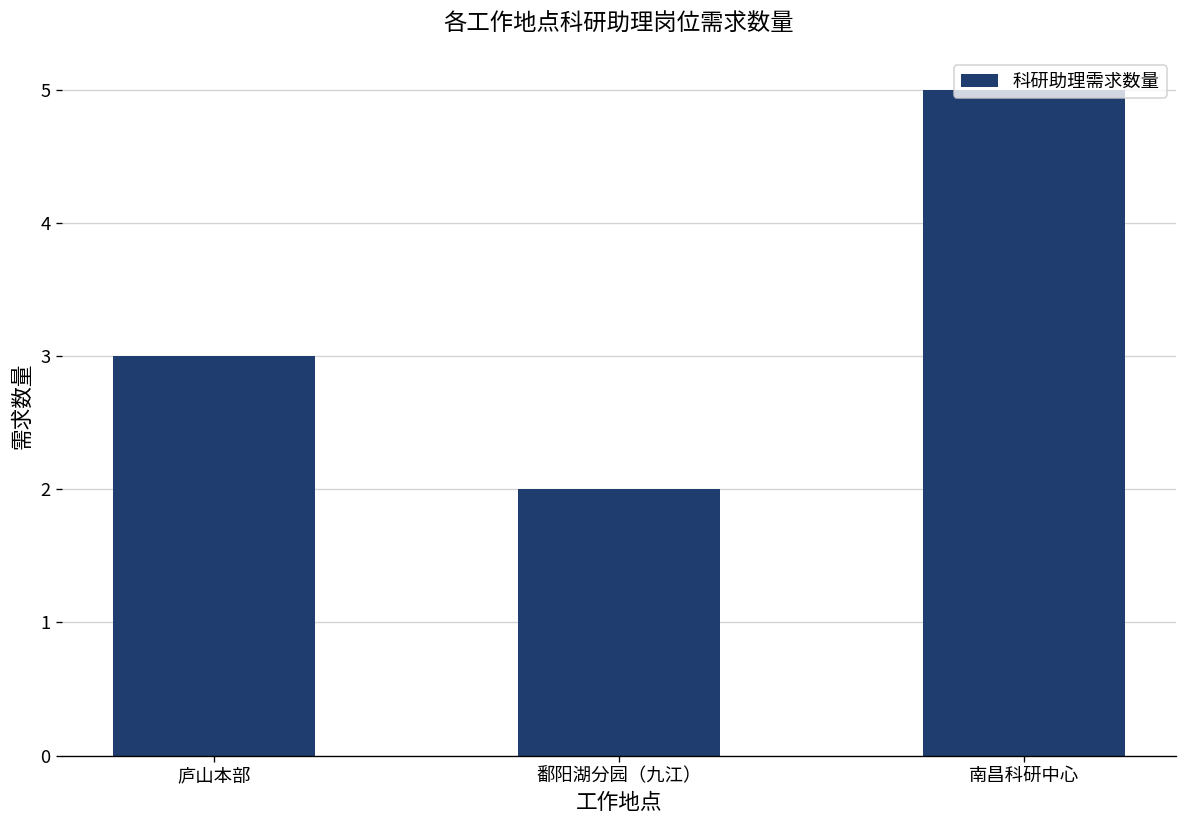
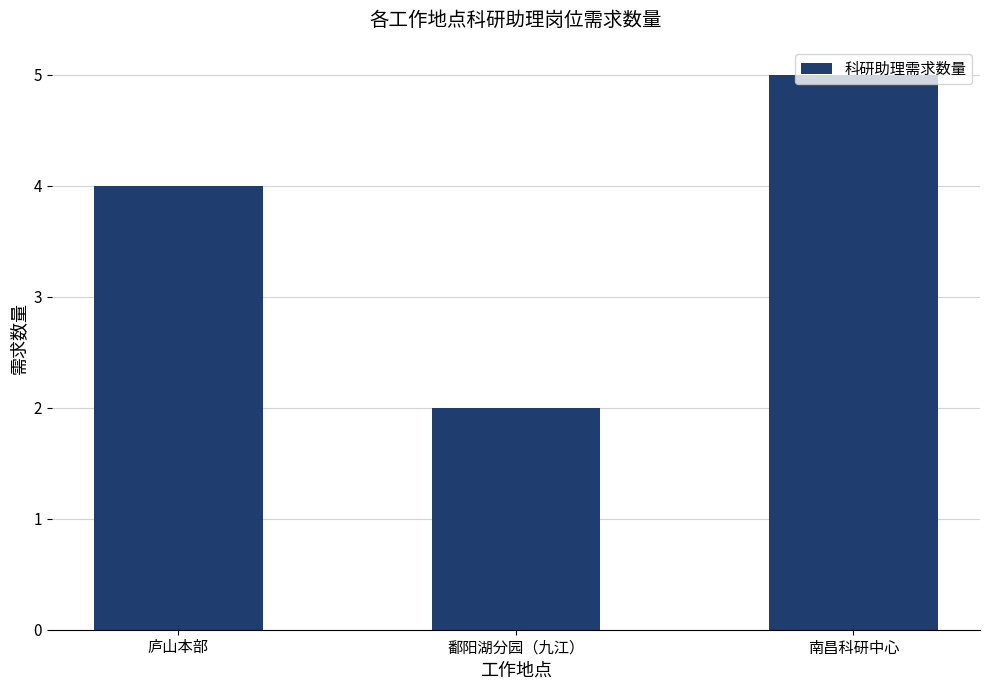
  {
-   "庐山本部": 3,
+   "庐山本部": 4,
    "鄱阳湖分园（九江）": 2
  }
